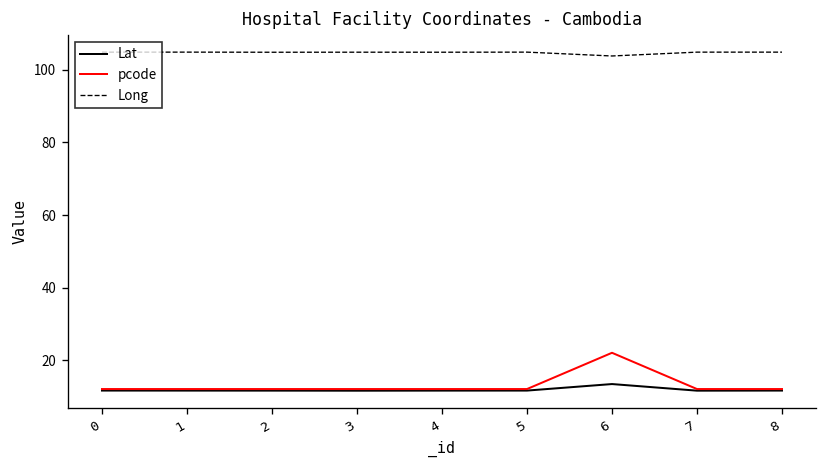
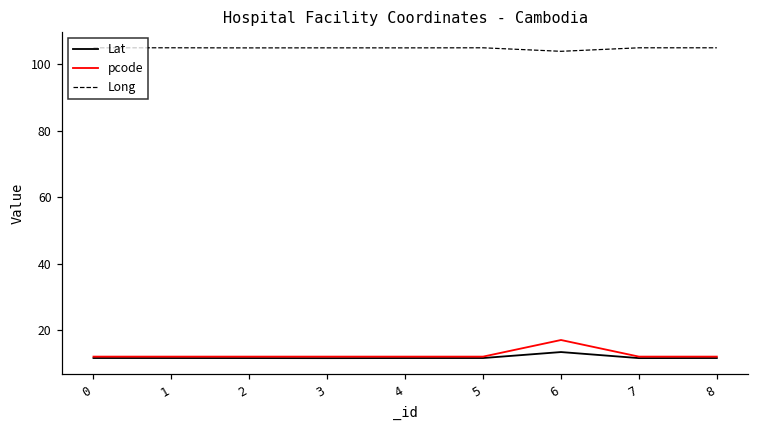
  {
    "pcode": {
-     "6": 22
+     "6": 17
    }
  }
